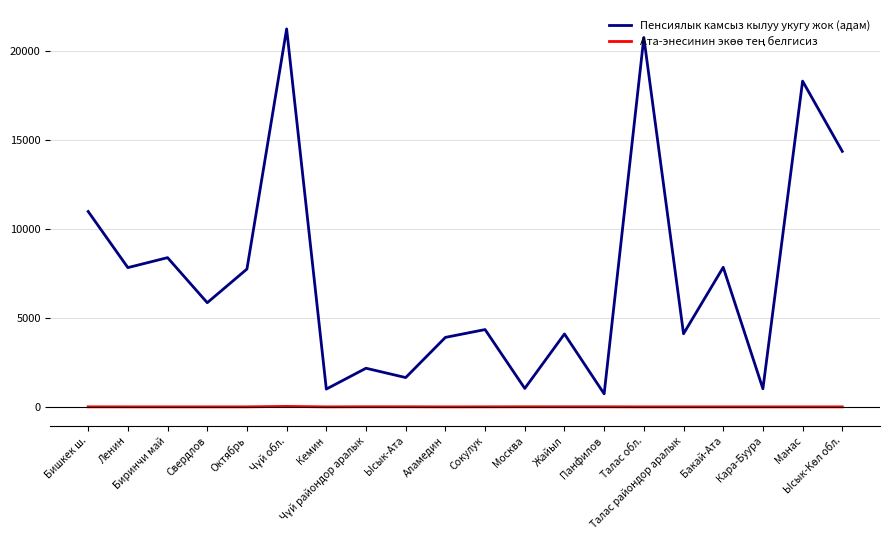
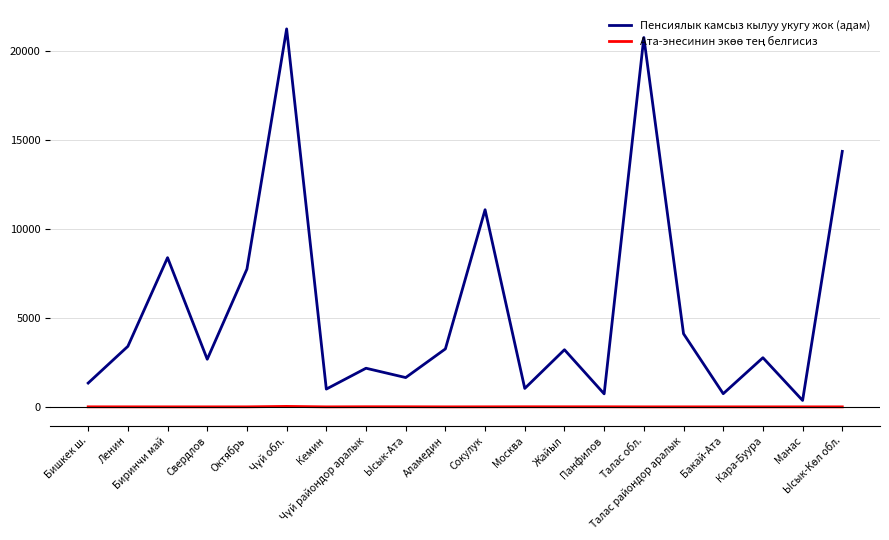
  {
    "Пенсиялык камсыз кылуу укугу жок (адам)": {
-     "Бишкек ш.": 11000,
-     "Ленин": 7800,
+     "Бишкек ш.": 1300,
+     "Ленин": 3400,
      "Биринчи май": 8400,
-     "Свердлов": 5900,
+     "Свердлов": 2700,
      "Октябрь": 7800,
      "Чүй обл.": 21300,
      "Кемин": 1000,
      "Чүй райондор аралык": 2200,
      "Ысык-Ата": 1600,
-     "Аламедин": 3900,
-     "Сокулук": 4300,
+     "Аламедин": 3300,
+     "Сокулук": 11100,
      "Москва": 1000,
-     "Жайыл": 4100,
+     "Жайыл": 3200,
      "Панфилов": 700,
      "Талас обл.": 20800,
      "Талас райондор аралык": 4100,
-     "Бакай-Ата": 7900,
-     "Кара-Буура": 1000,
-     "Манас": 18300,
+     "Бакай-Ата": 700,
+     "Кара-Буура": 2800,
+     "Манас": 400,
      "Ысык-Көл обл.": 14400
    },
    "Ата-энесинин экөө тең белгисиз": {
      "Бишкек ш.": 0,
      "Ленин": 0,
      "Биринчи май": 0,
      "Свердлов": 0,
      "Октябрь": 0,
      "Чүй обл.": 0,
      "Кемин": 0,
      "Чүй райондор аралык": 0,
      "Ысык-Ата": 0,
      "Аламедин": 0,
      "Сокулук": 0,
      "Москва": 0,
      "Жайыл": 0,
      "Панфилов": 0,
      "Талас обл.": 0,
      "Талас райондор аралык": 0,
      "Бакай-Ата": 0,
      "Кара-Буура": 0,
      "Манас": 0,
      "Ысык-Көл обл.": 0
    }
  }
